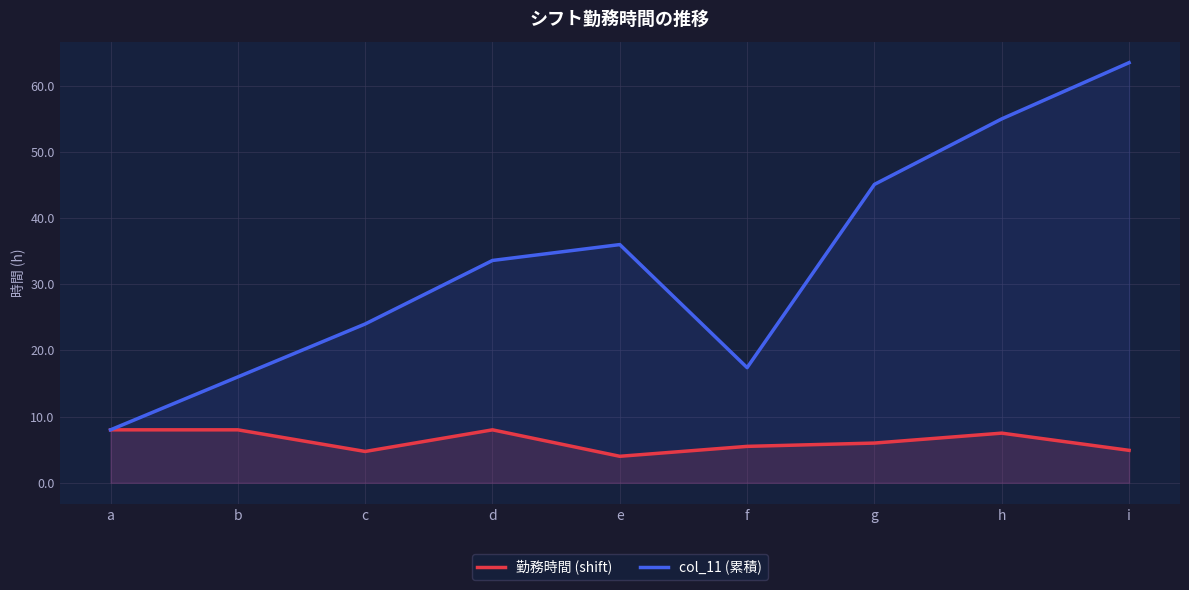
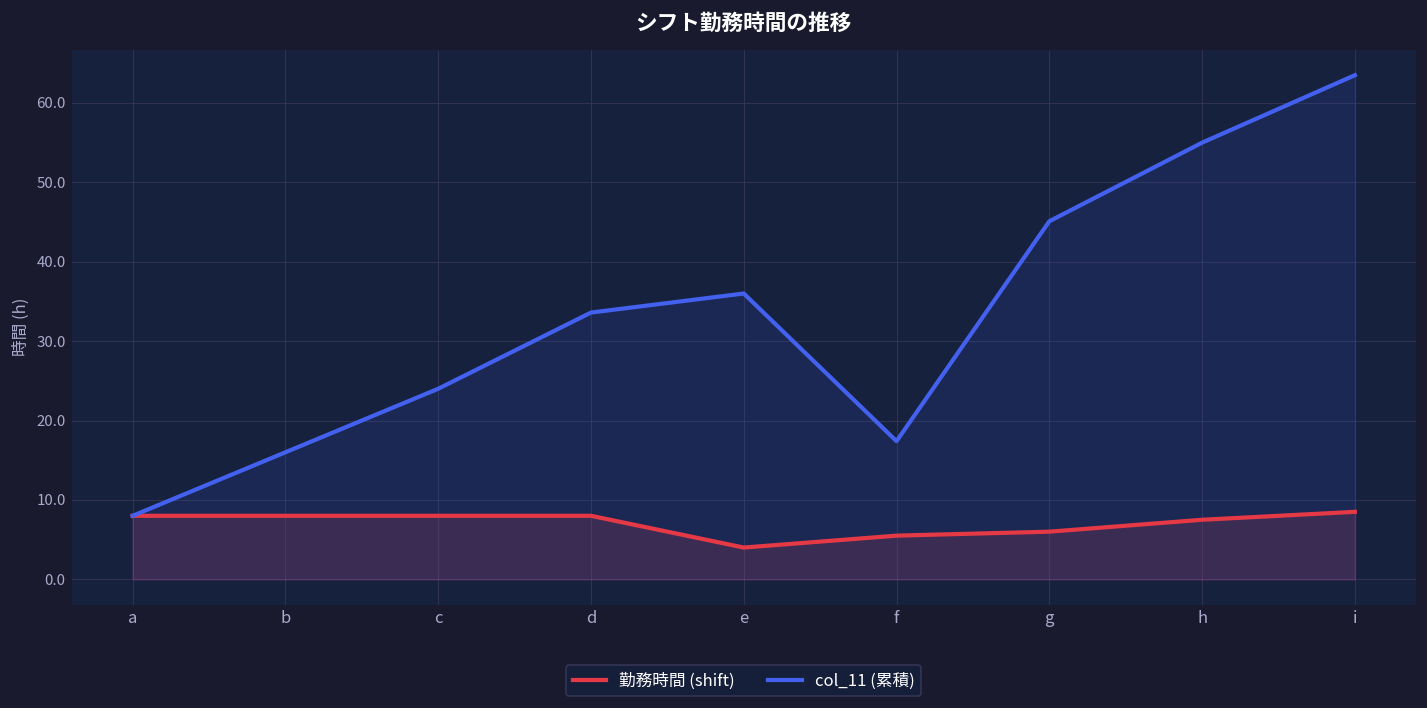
  {
    "勤務時間 (shift)": {
      "b": 8,
-     "c": 5,
+     "c": 8,
      "d": 8,
      "e": 4,
      "f": 6,
      "g": 6,
      "h": 8,
-     "i": 5
+     "i": 9
    },
    "col_11 (累積)": {
      "b": 16,
      "c": 24,
      "d": 34,
      "e": 36,
      "f": 17,
      "g": 45,
      "h": 55,
      "i": 64
    }
  }
